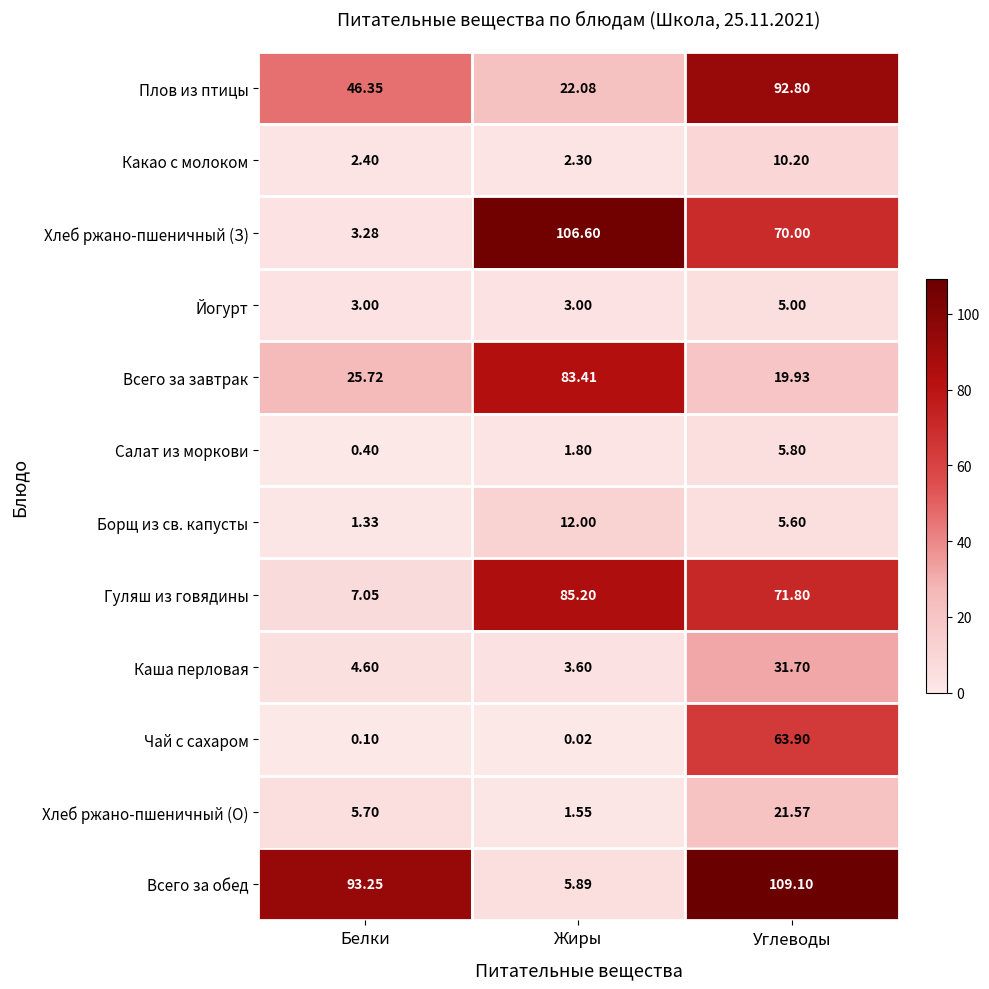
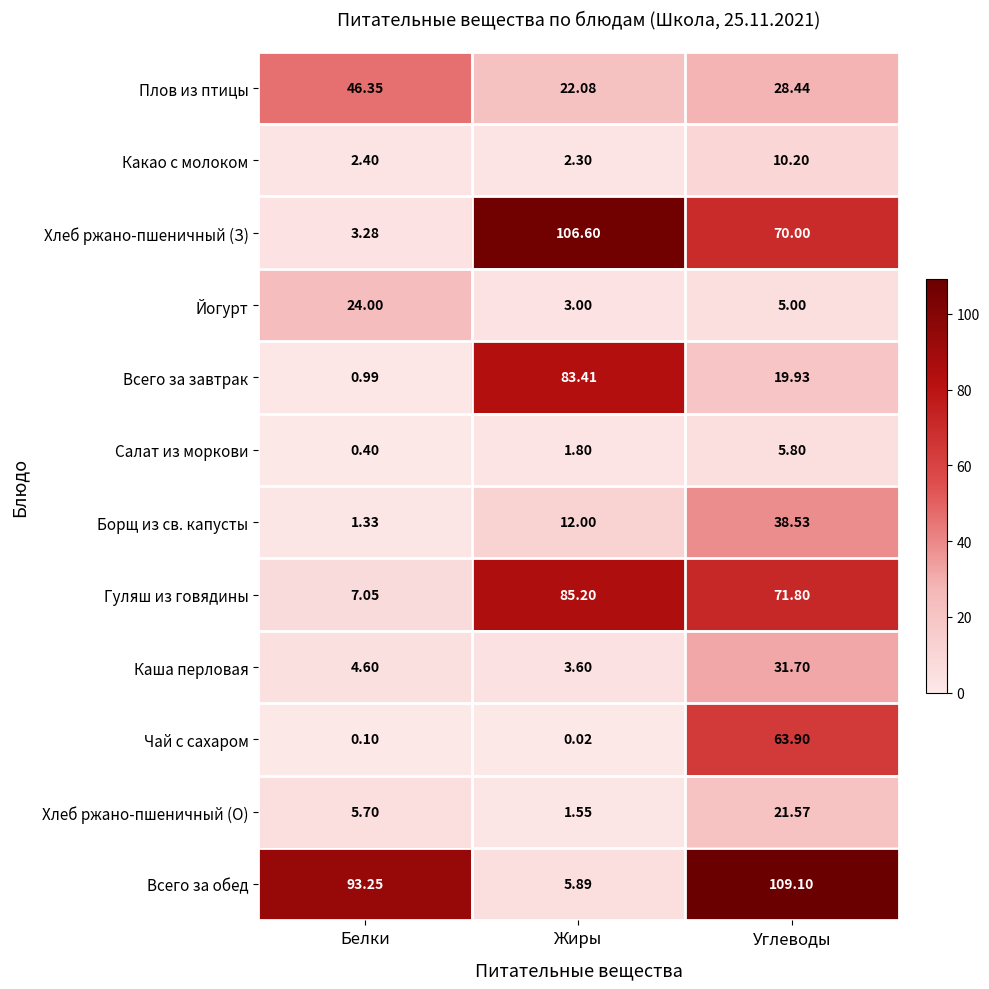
  {
    "Плов из птицы": {
      "Белки": 46.35,
      "Жиры": 22.08,
-     "Углеводы": 92.80
+     "Углеводы": 28.44
    },
    "Какао с молоком": {
      "Белки": 2.40,
      "Жиры": 2.30,
      "Углеводы": 10.20
    },
    "Хлеб ржано-пшеничный (З)": {
      "Белки": 3.28,
      "Жиры": 106.60,
      "Углеводы": 70.00
    },
    "Йогурт": {
-     "Белки": 3.00,
+     "Белки": 24.00,
      "Жиры": 3.00,
      "Углеводы": 5.00
    },
    "Всего за завтрак": {
-     "Белки": 25.72,
+     "Белки": 0.99,
      "Жиры": 83.41,
      "Углеводы": 19.93
    },
    "Салат из моркови": {
      "Белки": 0.40,
      "Жиры": 1.80,
      "Углеводы": 5.80
    },
    "Борщ из св. капусты": {
      "Белки": 1.33,
      "Жиры": 12.00,
-     "Углеводы": 5.60
+     "Углеводы": 38.53
    },
    "Гуляш из говядины": {
      "Белки": 7.05,
      "Жиры": 85.20,
      "Углеводы": 71.80
    },
    "Каша перловая": {
      "Белки": 4.60,
      "Жиры": 3.60,
      "Углеводы": 31.70
    },
    "Чай с сахаром": {
      "Белки": 0.10,
      "Жиры": 0.02,
      "Углеводы": 63.90
    },
    "Хлеб ржано-пшеничный (О)": {
      "Белки": 5.70,
      "Жиры": 1.55,
      "Углеводы": 21.57
    },
    "Всего за обед": {
      "Белки": 93.25,
      "Жиры": 5.89,
      "Углеводы": 109.10
    }
  }
